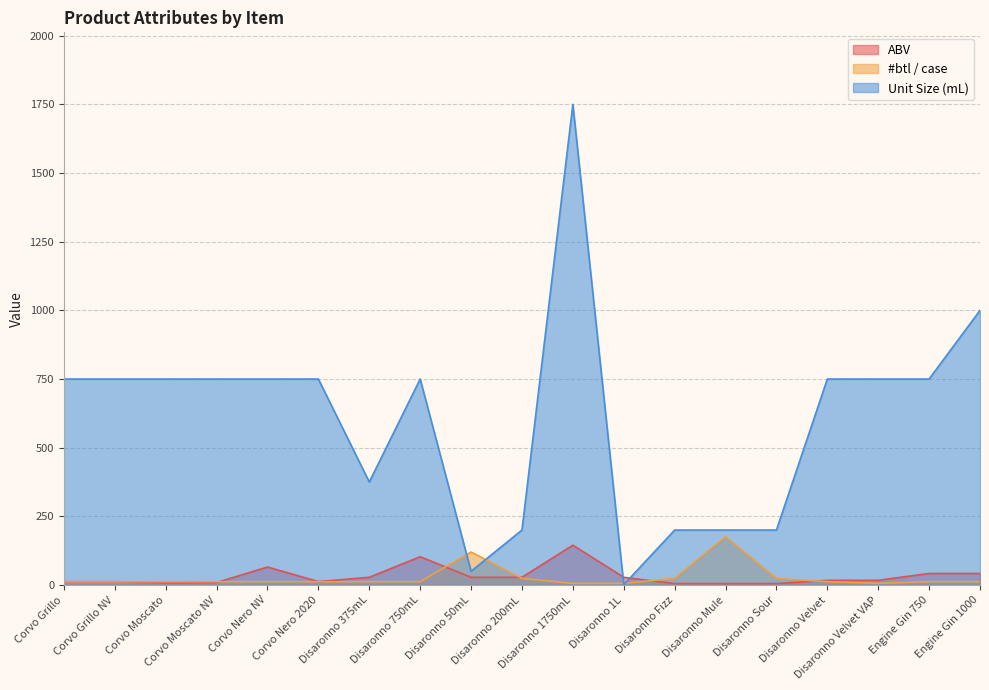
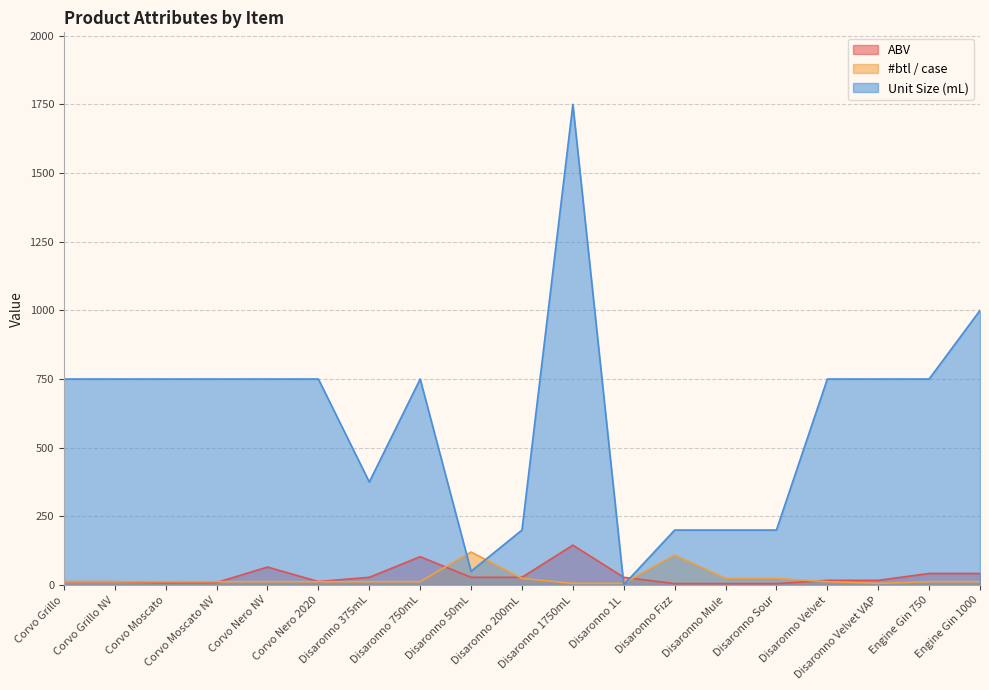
  {
    "ABV": {
      "Corvo Nero NV": 70,
      "Disaronno 375mL": 30,
      "Disaronno 750mL": 100,
      "Disaronno 50mL": 30,
      "Disaronno 1750mL": 150,
      "Disaronno 1L": 30,
      "Disaronno Fizz": 10,
      "Disaronno Mule": 10,
      "Disaronno Sour": 10,
      "Disaronno Velvet VAP": 20,
      "Engine Gin 750": 40,
      "Engine Gin 1000": 40
    },
    "#btl / case": {
      "Corvo Nero NV": 10,
      "Disaronno 375mL": 10,
      "Disaronno 750mL": 10,
      "Disaronno 50mL": 120,
      "Disaronno 1750mL": 10,
-     "Disaronno Fizz": 20,
-     "Disaronno Mule": 180,
+     "Disaronno Fizz": 110,
+     "Disaronno Mule": 20,
      "Disaronno Sour": 20,
      "Disaronno Velvet VAP": 10,
      "Engine Gin 750": 10,
      "Engine Gin 1000": 10
    },
    "Unit Size (mL)": {
      "Corvo Grillo": 750,
      "Corvo Grillo NV": 750,
      "Corvo Moscato": 750,
      "Corvo Moscato NV": 750,
      "Corvo Nero NV": 750,
      "Corvo Nero 2020": 750,
      "Disaronno 375mL": 380,
      "Disaronno 750mL": 750,
      "Disaronno 50mL": 50,
      "Disaronno 200mL": 200,
      "Disaronno 1750mL": 1750,
      "Disaronno Fizz": 200,
      "Disaronno Mule": 200,
      "Disaronno Sour": 200,
      "Disaronno Velvet": 750,
      "Disaronno Velvet VAP": 750,
      "Engine Gin 750": 750,
      "Engine Gin 1000": 1000
    }
  }
